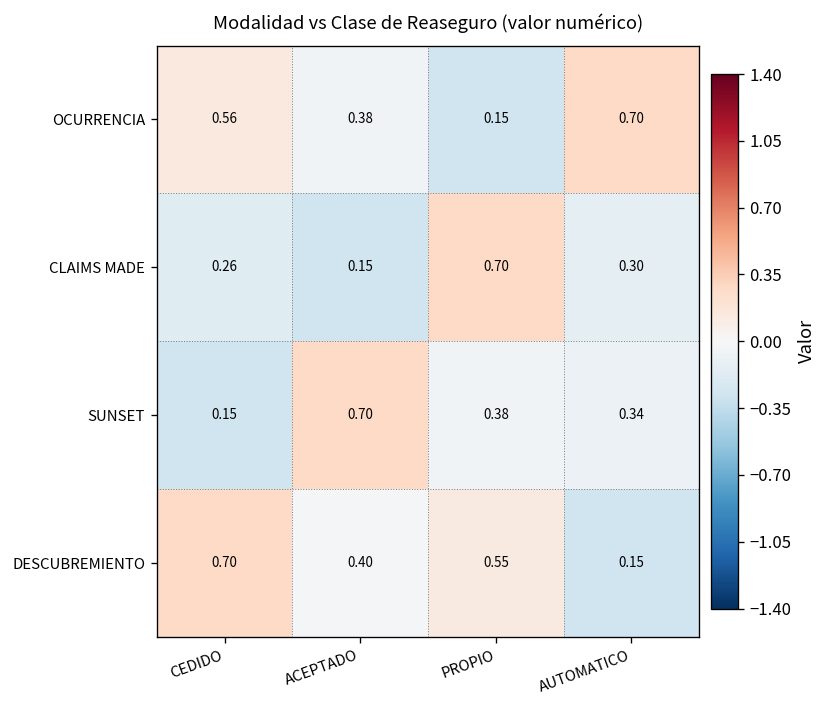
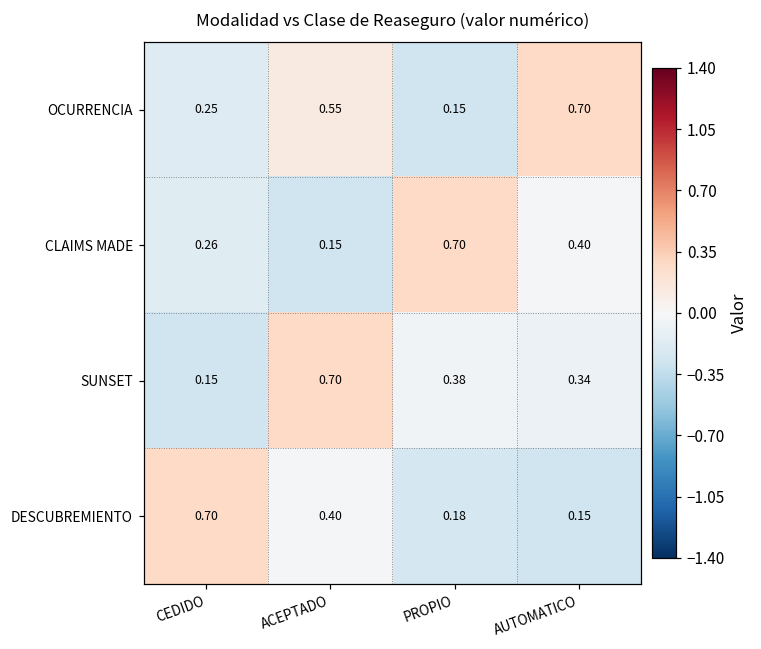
  {
    "OCURRENCIA": {
-     "CEDIDO": 0.56,
-     "ACEPTADO": 0.38,
+     "CEDIDO": 0.25,
+     "ACEPTADO": 0.55,
      "PROPIO": 0.15,
      "AUTOMATICO": 0.70
    },
    "CLAIMS MADE": {
      "CEDIDO": 0.26,
      "ACEPTADO": 0.15,
      "PROPIO": 0.70,
-     "AUTOMATICO": 0.30
+     "AUTOMATICO": 0.40
    },
    "SUNSET": {
      "CEDIDO": 0.15,
      "ACEPTADO": 0.70,
      "PROPIO": 0.38,
      "AUTOMATICO": 0.34
    },
    "DESCUBREMIENTO": {
      "CEDIDO": 0.70,
      "ACEPTADO": 0.40,
-     "PROPIO": 0.55,
+     "PROPIO": 0.18,
      "AUTOMATICO": 0.15
    }
  }
